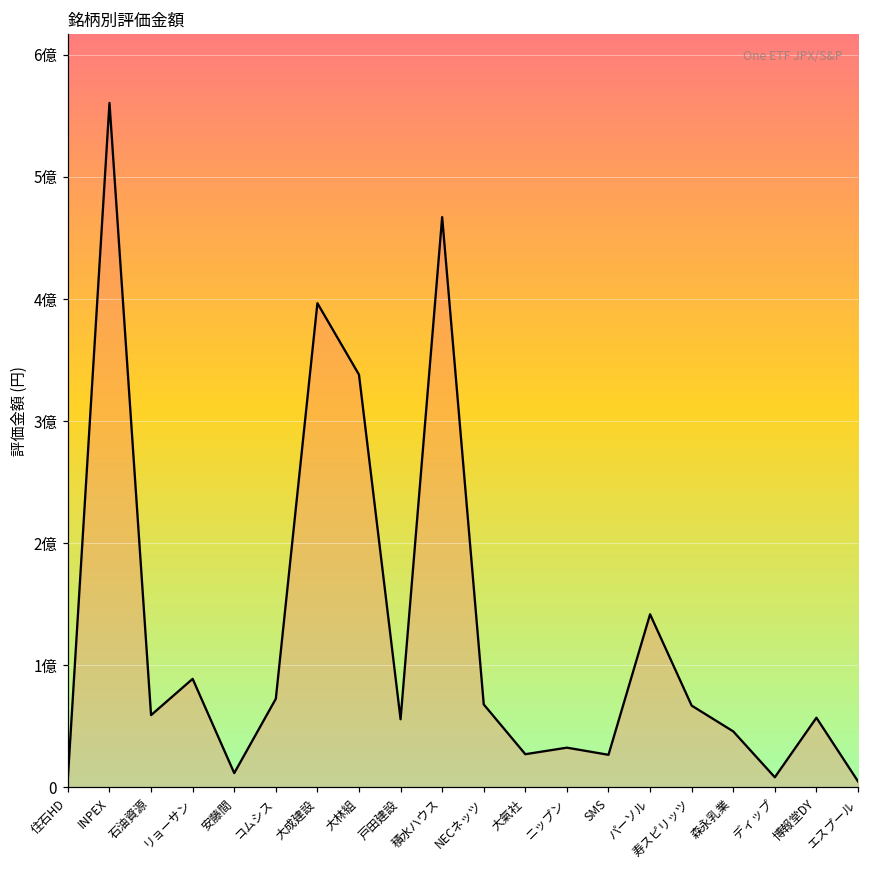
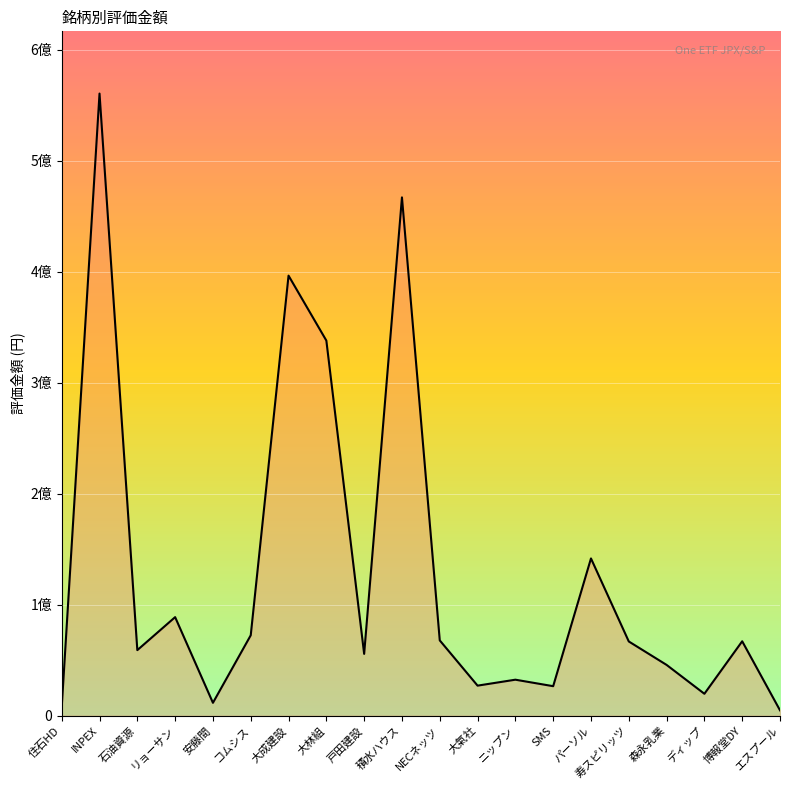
  {
    "住石HD": "0.08億",
    "INPEX": "5.61億",
    "石油資源": "0.59億",
    "リョーサン": "0.89億",
    "安藤間": "0.12億",
    "コムシス": "0.73億",
    "大成建設": "3.97億",
    "大林組": "3.38億",
    "戸田建設": "0.56億",
    "積水ハウス": "4.67億",
    "NECネッツ": "0.68億",
    "大氣社": "0.27億",
    "ニップン": "0.32億",
    "SMS": "0.27億",
    "パーソル": "1.42億",
    "寿スピリッツ": "0.67億",
    "森永乳業": "0.46億",
-   "ディップ": "0.08億",
-   "博報堂DY": "0.57億",
+   "ディップ": "0.20億",
+   "博報堂DY": "0.67億",
    "エスプール": "0.05億"
  }
